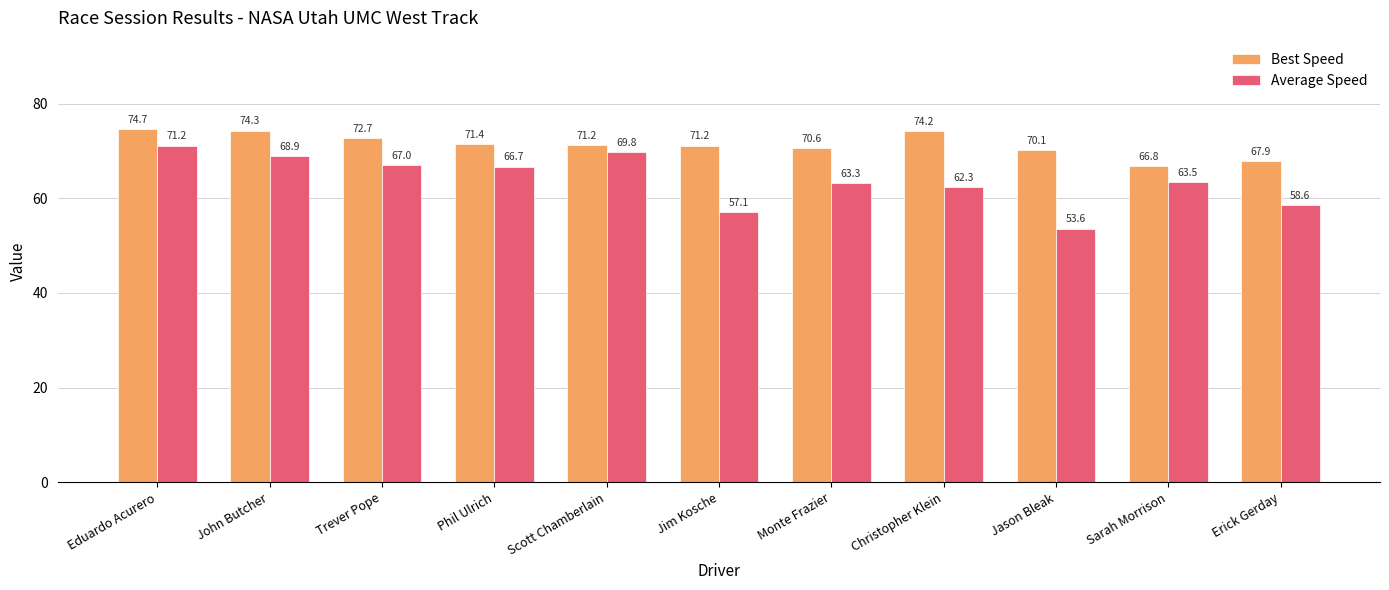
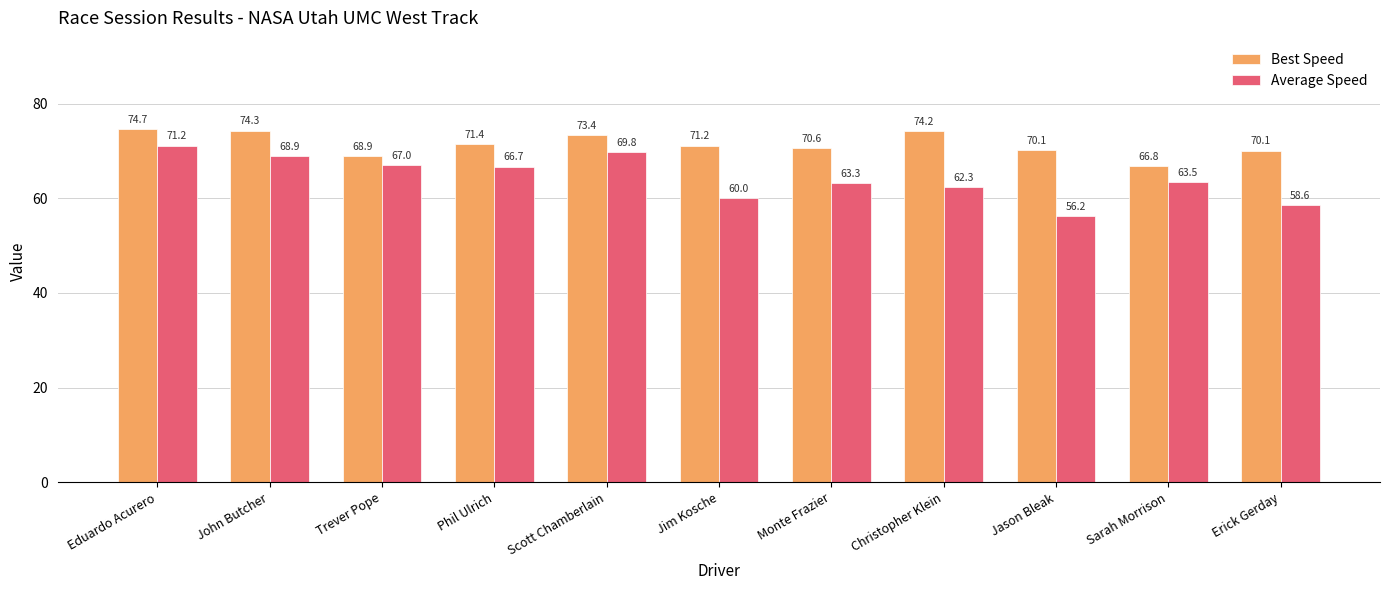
  {
    "Best Speed": {
      "Eduardo Acurero": 74.7,
      "John Butcher": 74.3,
-     "Trever Pope": 72.7,
+     "Trever Pope": 68.9,
      "Phil Ulrich": 71.4,
-     "Scott Chamberlain": 71.2,
+     "Scott Chamberlain": 73.4,
      "Jim Kosche": 71.2,
      "Monte Frazier": 70.6,
      "Christopher Klein": 74.2,
      "Jason Bleak": 70.1,
      "Sarah Morrison": 66.8,
-     "Erick Gerday": 67.9
+     "Erick Gerday": 70.1
    },
    "Average Speed": {
      "Eduardo Acurero": 71.2,
      "John Butcher": 68.9,
      "Trever Pope": 67.0,
      "Phil Ulrich": 66.7,
      "Scott Chamberlain": 69.8,
-     "Jim Kosche": 57.1,
+     "Jim Kosche": 60.0,
      "Monte Frazier": 63.3,
      "Christopher Klein": 62.3,
-     "Jason Bleak": 53.6,
+     "Jason Bleak": 56.2,
      "Sarah Morrison": 63.5,
      "Erick Gerday": 58.6
    }
  }
